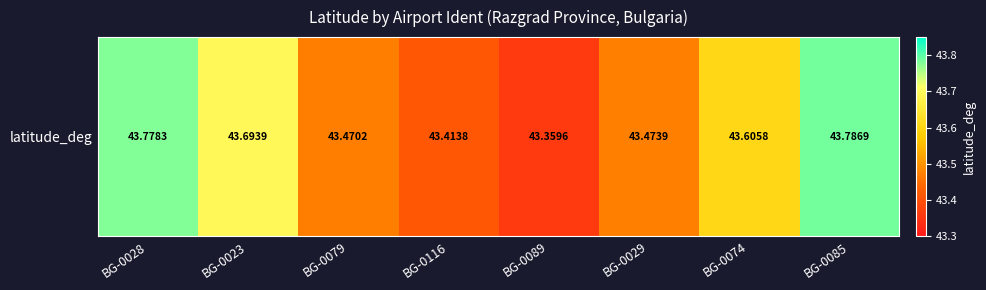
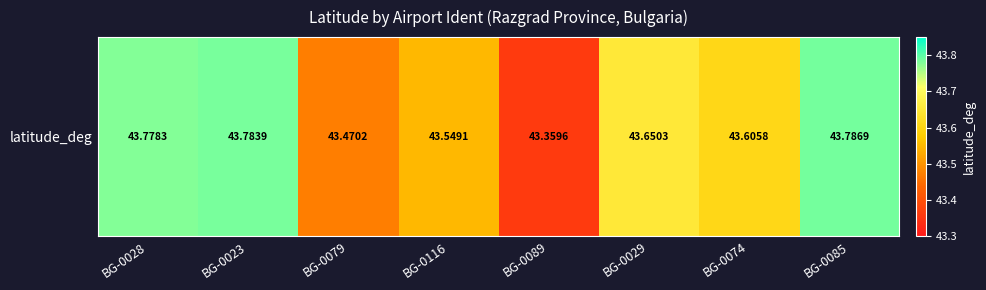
  {
    "latitude_deg": {
      "BG-0028": 43.7783,
-     "BG-0023": 43.6939,
+     "BG-0023": 43.7839,
      "BG-0079": 43.4702,
-     "BG-0116": 43.4138,
+     "BG-0116": 43.5491,
      "BG-0089": 43.3596,
-     "BG-0029": 43.4739,
+     "BG-0029": 43.6503,
      "BG-0074": 43.6058,
      "BG-0085": 43.7869
    }
  }
